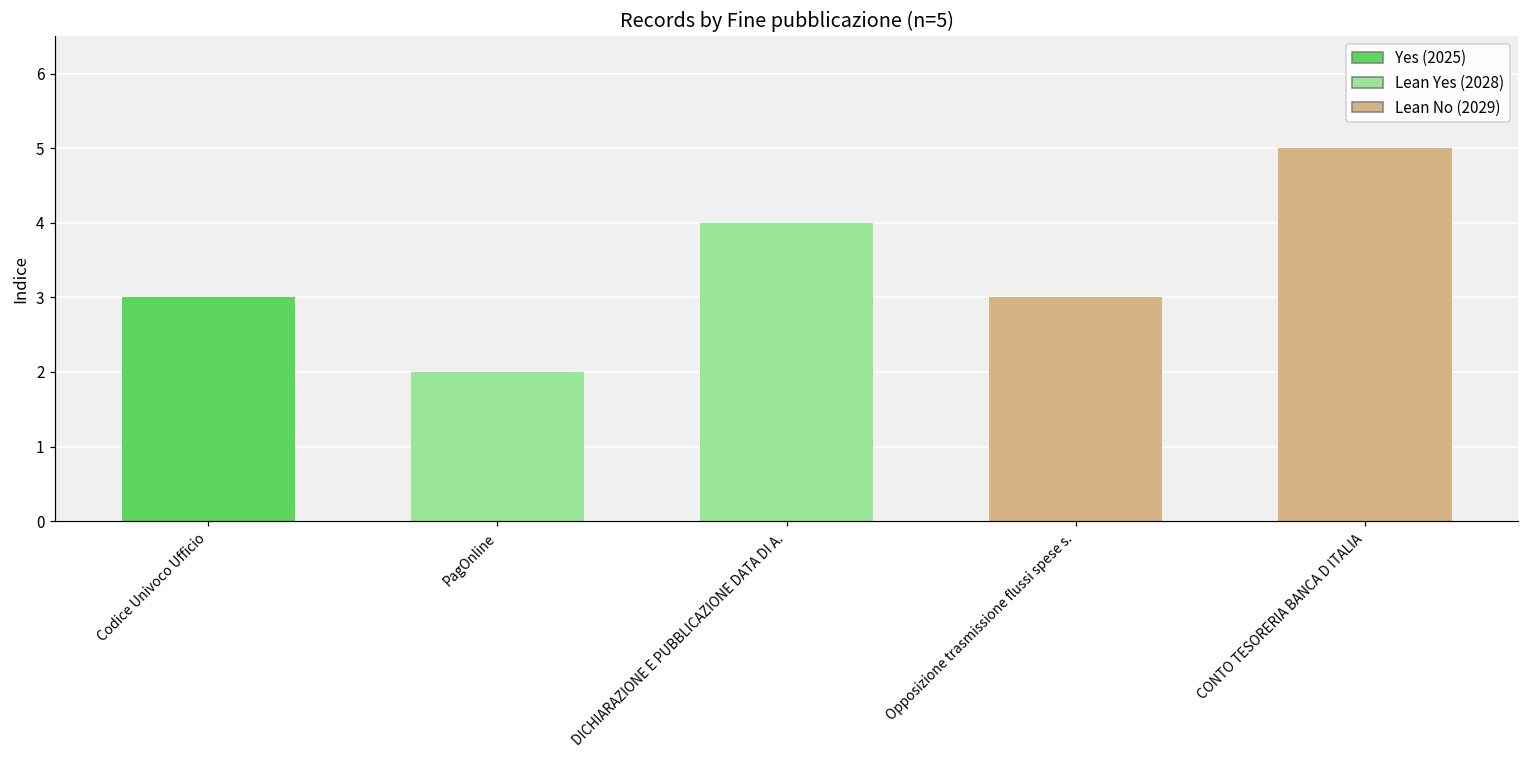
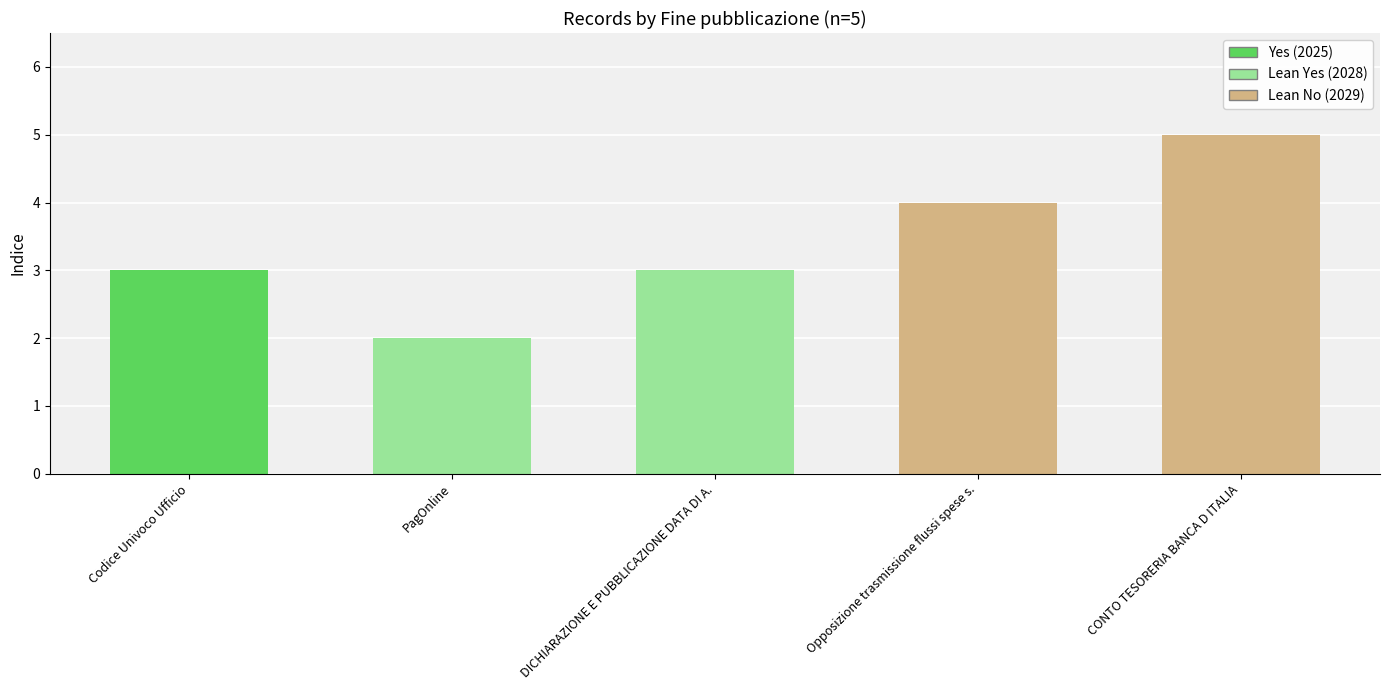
  {
    "Codice Univoco Ufficio": 3,
    "PagOnline": 2,
-   "DICHIARAZIONE E PUBBLICAZIONE DATA DI A.": 4,
-   "Opposizione trasmissione flussi spese s.": 3,
+   "DICHIARAZIONE E PUBBLICAZIONE DATA DI A.": 3,
+   "Opposizione trasmissione flussi spese s.": 4,
    "CONTO TESORERIA BANCA D ITALIA": 5
  }
